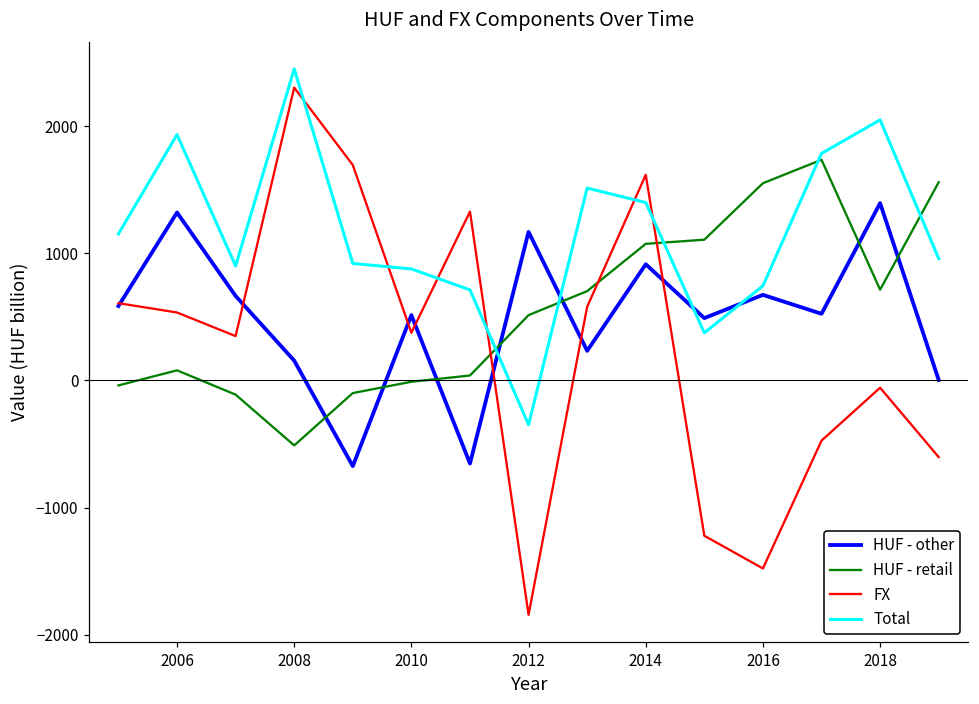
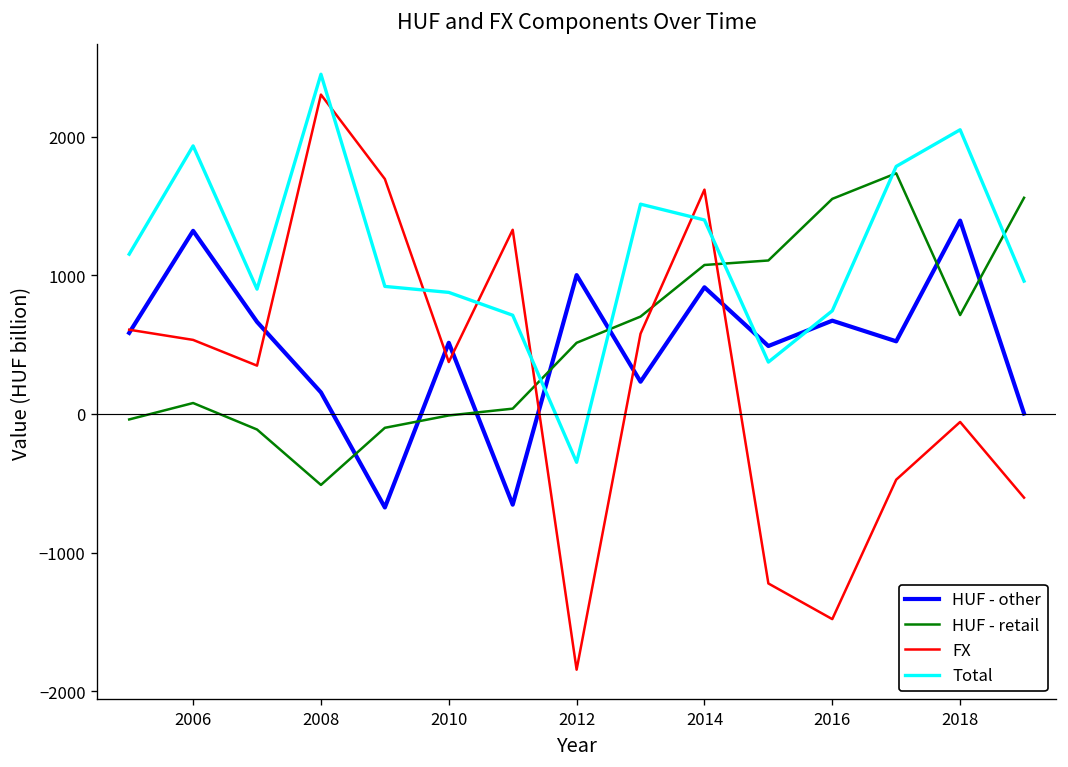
  {
    "HUF - other": {
      "2006": 1320,
      "2008": 160,
      "2010": 510,
-     "2012": 1170,
+     "2012": 1000,
      "2014": 910,
      "2016": 670,
      "2018": 1390
    },
    "HUF - retail": {
      "2006": 80,
      "2008": -510,
      "2010": -10,
      "2012": 510,
      "2014": 1070,
      "2016": 1550,
      "2018": 710
    },
    "FX": {
      "2006": 530,
      "2008": 2300,
      "2010": 370,
      "2012": -1840,
      "2014": 1620,
      "2016": -1480,
      "2018": -60
    },
    "Total": {
      "2006": 1930,
      "2008": 2450,
      "2010": 880,
      "2012": -350,
      "2014": 1400,
      "2016": 740,
      "2018": 2050
    }
  }
